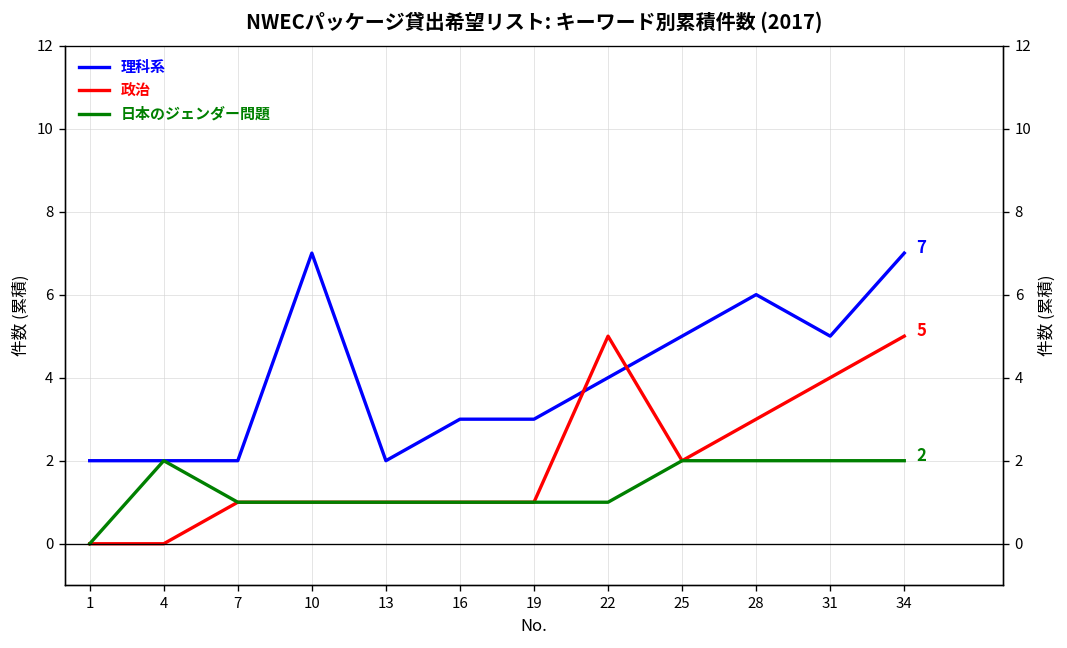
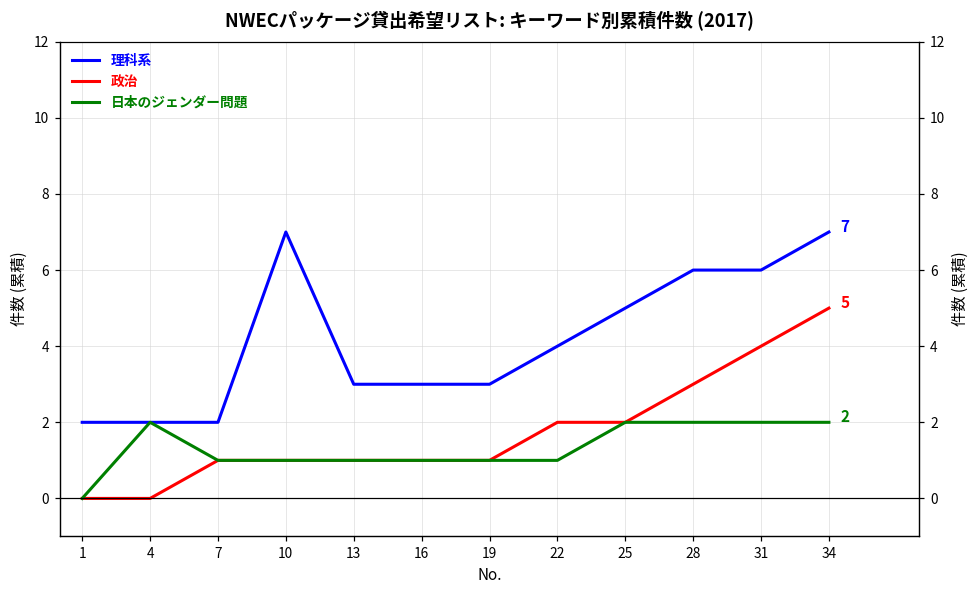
  {
    "理科系": {
      "1": 2,
      "7": 2,
      "10": 7,
-     "13": 2,
+     "13": 3,
      "16": 3,
      "19": 3,
      "22": 4,
      "25": 5,
      "28": 6,
-     "31": 5
+     "31": 6
    },
    "政治": {
      "4": 0,
-     "22": 5,
+     "22": 2,
      "28": 3,
      "31": 4
    },
    "日本のジェンダー問題": {
      "34": 2
    }
  }
